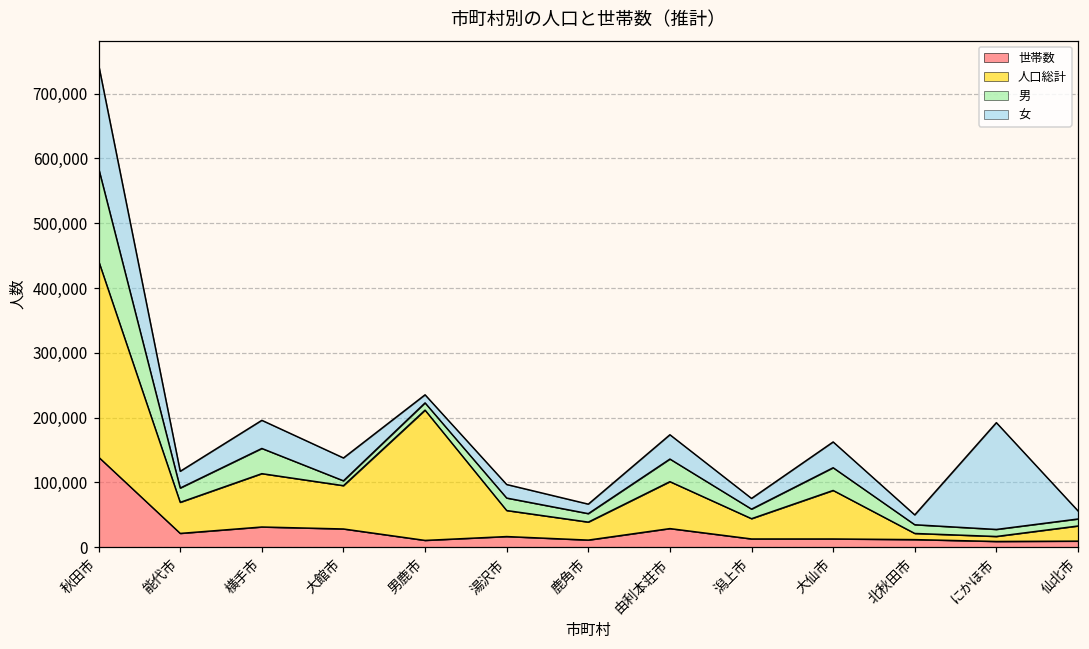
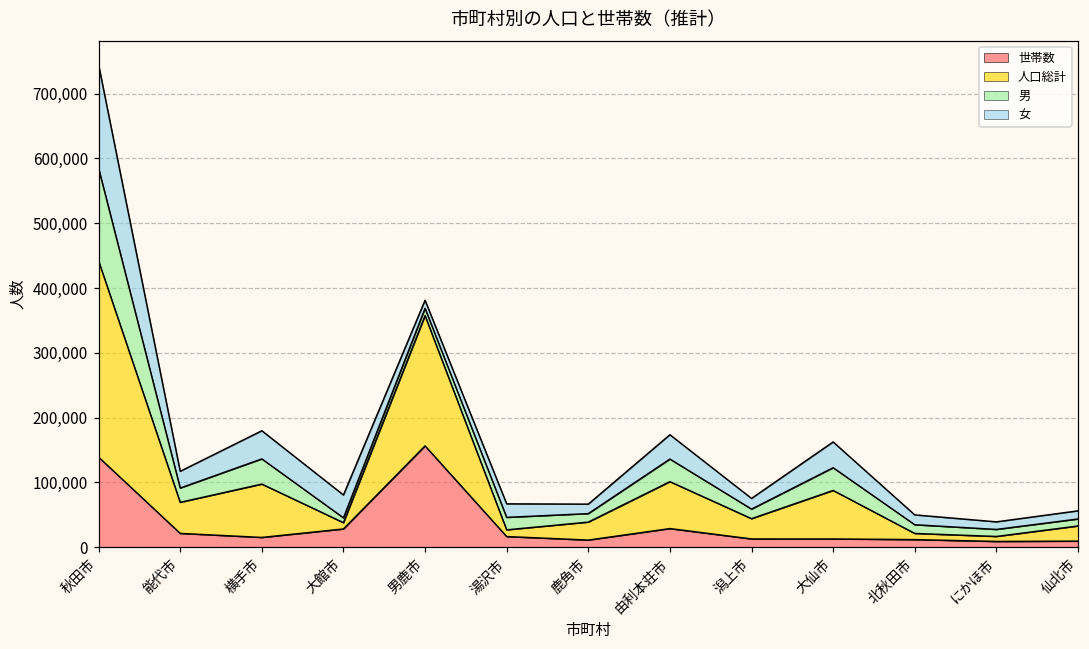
  {
    "世帯数": {
      "秋田市": "140,000",
      "能代市": "20,000",
-     "横手市": "30,000",
+     "横手市": "10,000",
      "大館市": "30,000",
-     "男鹿市": "10,000",
+     "男鹿市": "160,000",
      "湯沢市": "20,000",
      "鹿角市": "10,000",
      "由利本荘市": "30,000",
      "潟上市": "10,000",
      "大仙市": "10,000",
      "北秋田市": "10,000",
      "にかほ市": "10,000",
      "仙北市": "10,000"
    },
    "人口総計": {
      "秋田市": "300,000",
      "能代市": "50,000",
      "横手市": "80,000",
-     "大館市": "70,000",
+     "大館市": "10,000",
      "男鹿市": "200,000",
-     "湯沢市": "40,000",
+     "湯沢市": "10,000",
      "鹿角市": "30,000",
      "由利本荘市": "70,000",
      "潟上市": "30,000",
      "大仙市": "70,000",
      "北秋田市": "10,000",
      "にかほ市": "10,000",
      "仙北市": "20,000"
    },
    "男": {
      "秋田市": "140,000",
      "能代市": "20,000",
      "横手市": "40,000",
      "大館市": "10,000",
      "男鹿市": "10,000",
      "湯沢市": "20,000",
      "鹿角市": "10,000",
      "由利本荘市": "30,000",
      "潟上市": "10,000",
      "大仙市": "40,000",
      "北秋田市": "10,000",
      "にかほ市": "10,000",
      "仙北市": "10,000"
    },
    "女": {
      "秋田市": "160,000",
      "能代市": "30,000",
      "横手市": "40,000",
      "大館市": "40,000",
      "男鹿市": "10,000",
      "湯沢市": "20,000",
      "鹿角市": "10,000",
      "由利本荘市": "40,000",
      "潟上市": "20,000",
      "大仙市": "40,000",
      "北秋田市": "20,000",
-     "にかほ市": "160,000",
+     "にかほ市": "10,000",
      "仙北市": "10,000"
    }
  }
